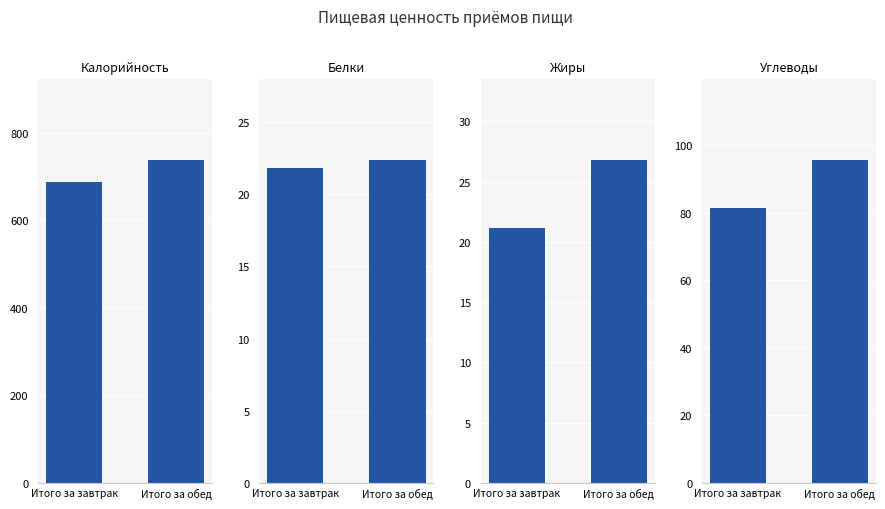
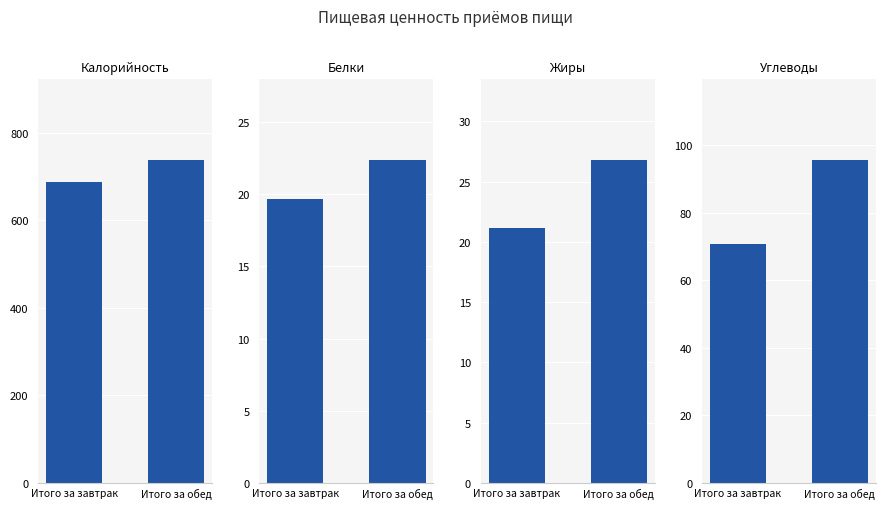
  {
    "Калорийность": {
      "Итого за завтрак": 690,
      "Итого за обед": 740
    },
    "Белки": {
-     "Итого за завтрак": 21.8,
+     "Итого за завтрак": 19.7,
      "Итого за обед": 22.4
    },
    "Жиры": {
      "Итого за завтрак": 21.1,
      "Итого за обед": 26.8
    },
    "Углеводы": {
-     "Итого за завтрак": 81,
+     "Итого за завтрак": 71,
      "Итого за обед": 96
    }
  }
